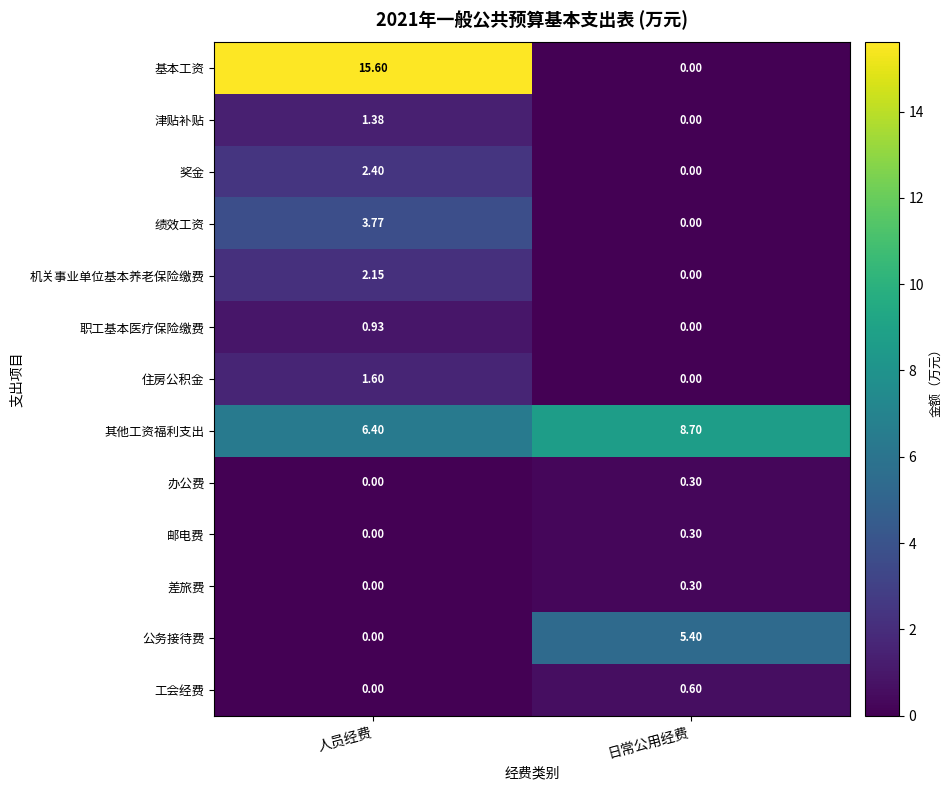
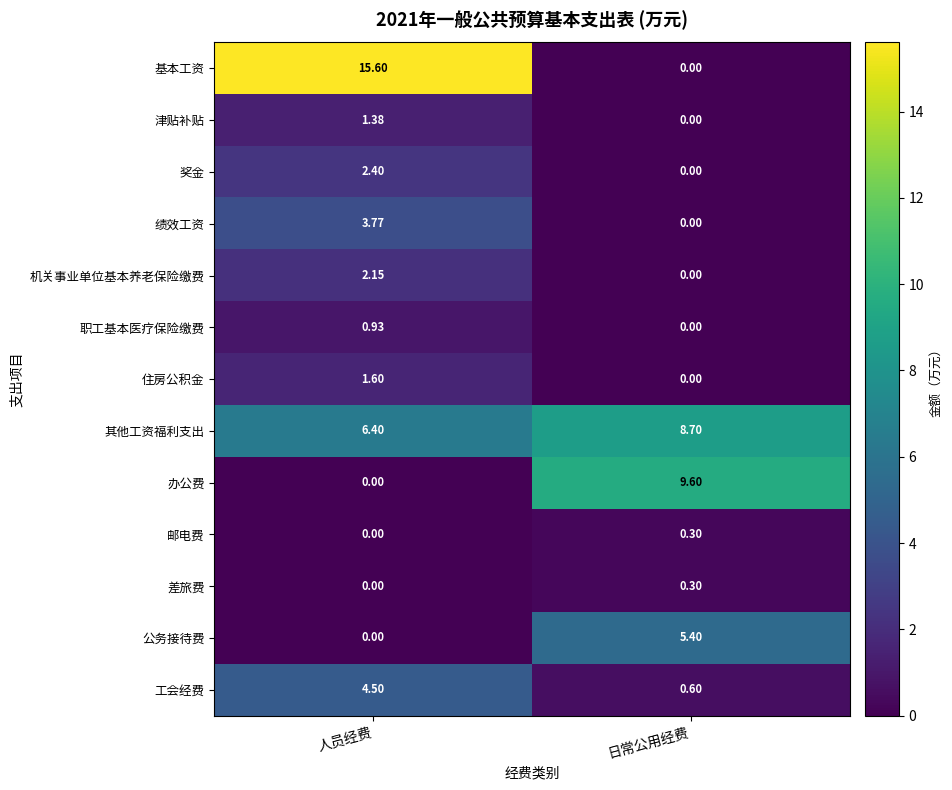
  {
    "基本工资": {
      "人员经费": 15.60,
      "日常公用经费": 0.00
    },
    "津贴补贴": {
      "人员经费": 1.38,
      "日常公用经费": 0.00
    },
    "奖金": {
      "人员经费": 2.40,
      "日常公用经费": 0.00
    },
    "绩效工资": {
      "人员经费": 3.77,
      "日常公用经费": 0.00
    },
    "机关事业单位基本养老保险缴费": {
      "人员经费": 2.15,
      "日常公用经费": 0.00
    },
    "职工基本医疗保险缴费": {
      "人员经费": 0.93,
      "日常公用经费": 0.00
    },
    "住房公积金": {
      "人员经费": 1.60,
      "日常公用经费": 0.00
    },
    "其他工资福利支出": {
      "人员经费": 6.40,
      "日常公用经费": 8.70
    },
    "办公费": {
      "人员经费": 0.00,
-     "日常公用经费": 0.30
+     "日常公用经费": 9.60
    },
    "邮电费": {
      "人员经费": 0.00,
      "日常公用经费": 0.30
    },
    "差旅费": {
      "人员经费": 0.00,
      "日常公用经费": 0.30
    },
    "公务接待费": {
      "人员经费": 0.00,
      "日常公用经费": 5.40
    },
    "工会经费": {
-     "人员经费": 0.00,
+     "人员经费": 4.50,
      "日常公用经费": 0.60
    }
  }
